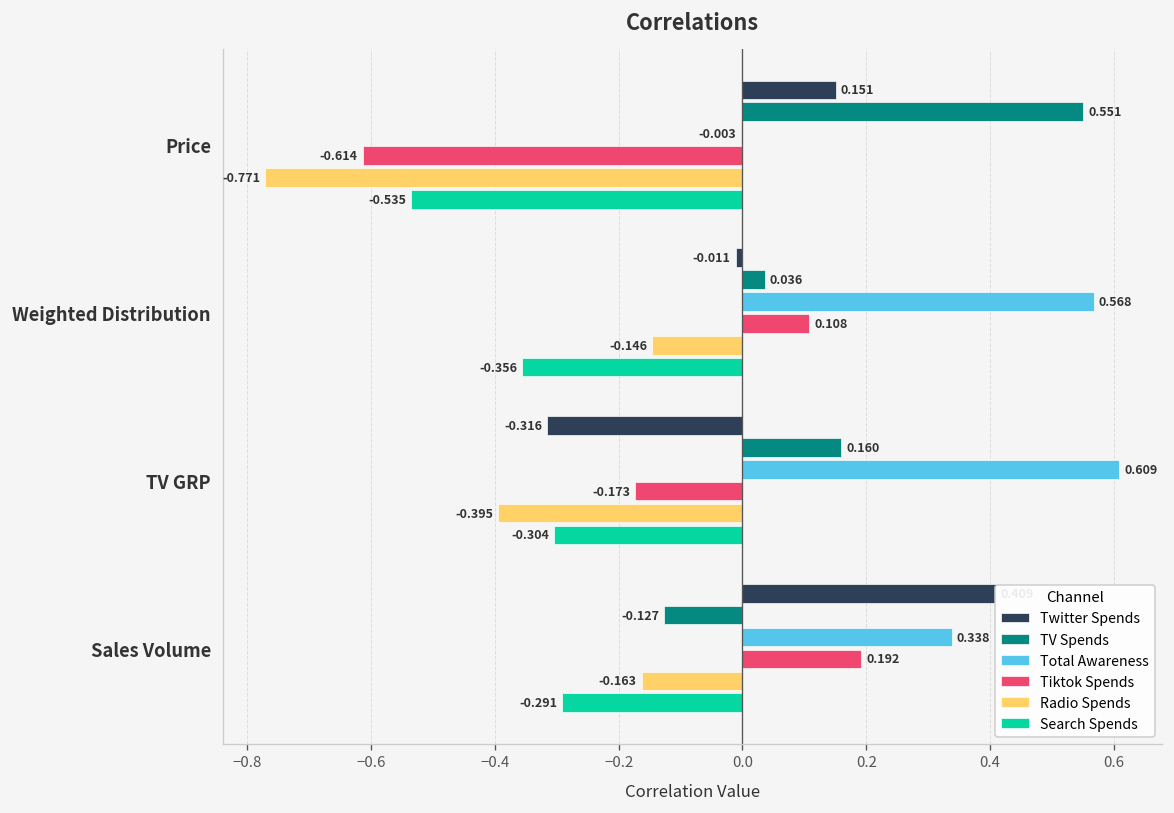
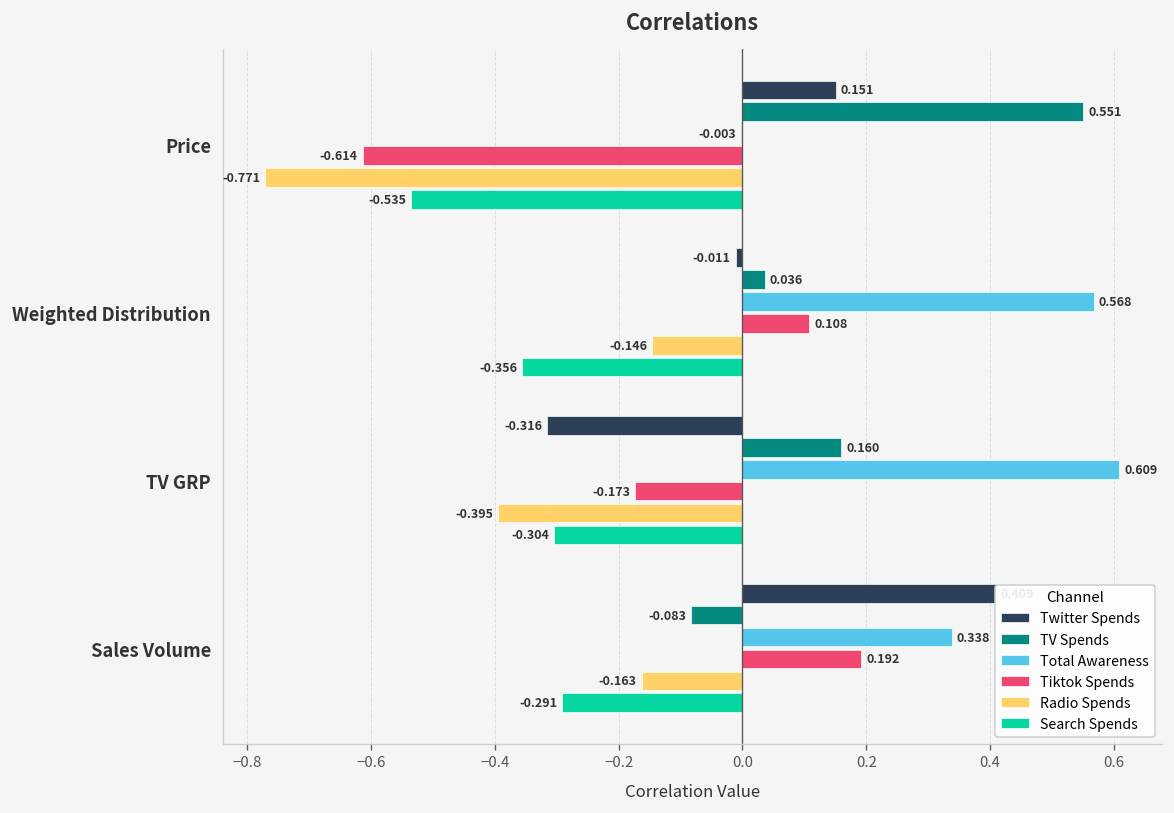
  {
    "Twitter Spends": {
      "Price": 0.151,
      "Weighted Distribution": -0.011,
      "TV GRP": -0.316
    },
    "TV Spends": {
      "Price": 0.551,
      "Weighted Distribution": 0.036,
      "TV GRP": 0.160,
-     "Sales Volume": -0.127
+     "Sales Volume": -0.083
    },
    "Total Awareness": {
      "Price": -0.003,
      "Weighted Distribution": 0.568,
      "TV GRP": 0.609,
      "Sales Volume": 0.338
    },
    "Tiktok Spends": {
      "Price": -0.614,
      "Weighted Distribution": 0.108,
      "TV GRP": -0.173,
      "Sales Volume": 0.192
    },
    "Radio Spends": {
      "Price": -0.771,
      "Weighted Distribution": -0.146,
      "TV GRP": -0.395,
      "Sales Volume": -0.163
    },
    "Search Spends": {
      "Price": -0.535,
      "Weighted Distribution": -0.356,
      "TV GRP": -0.304,
      "Sales Volume": -0.291
    }
  }
